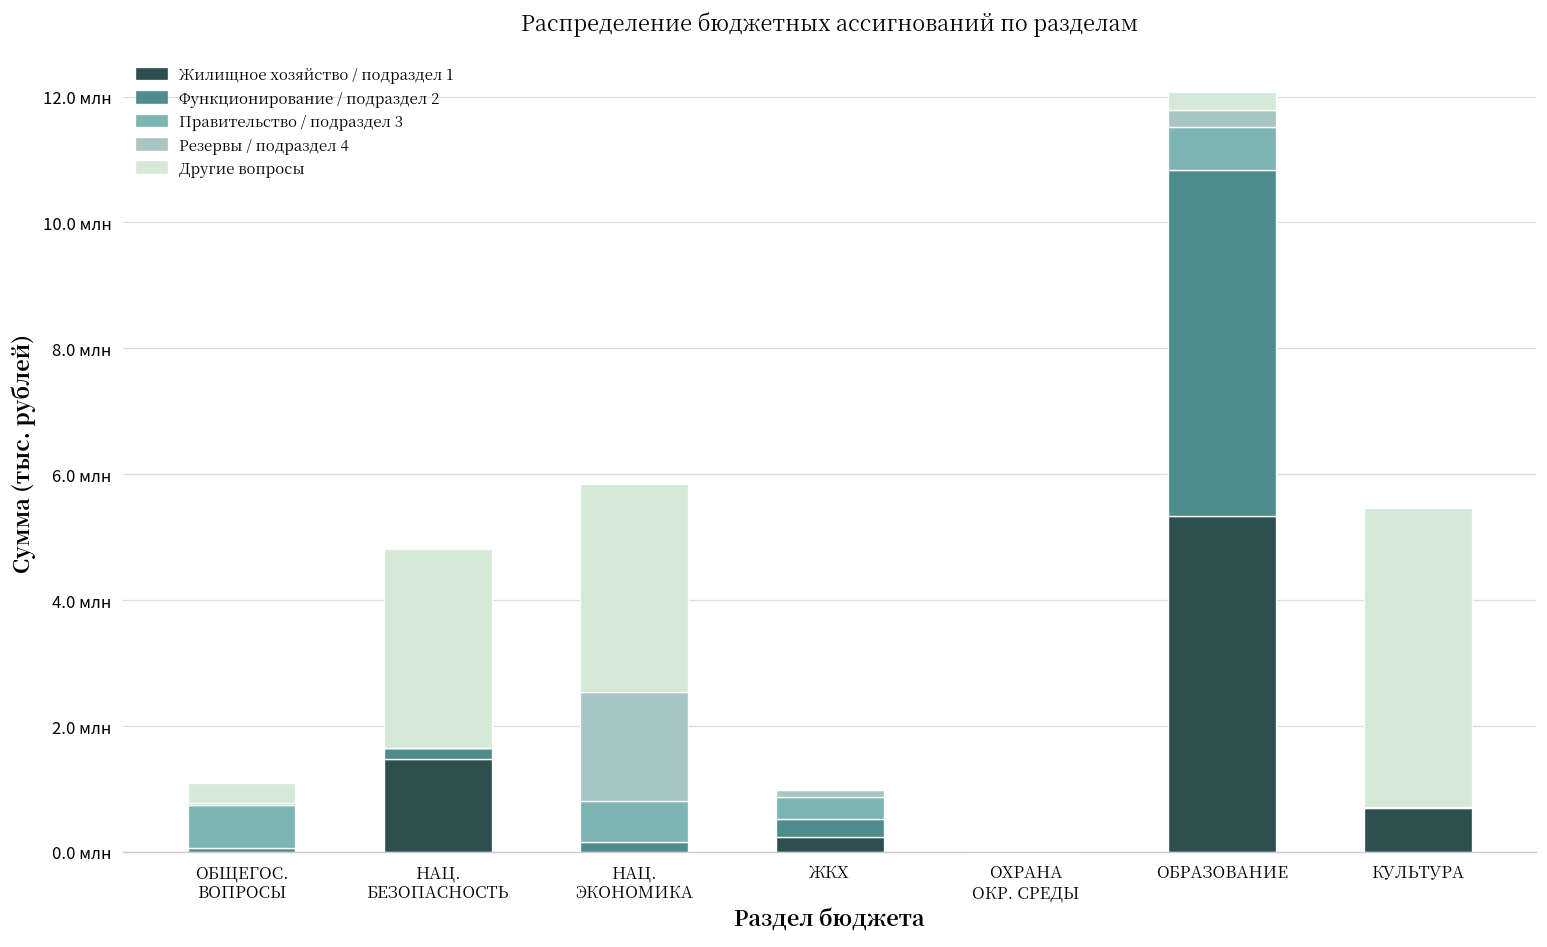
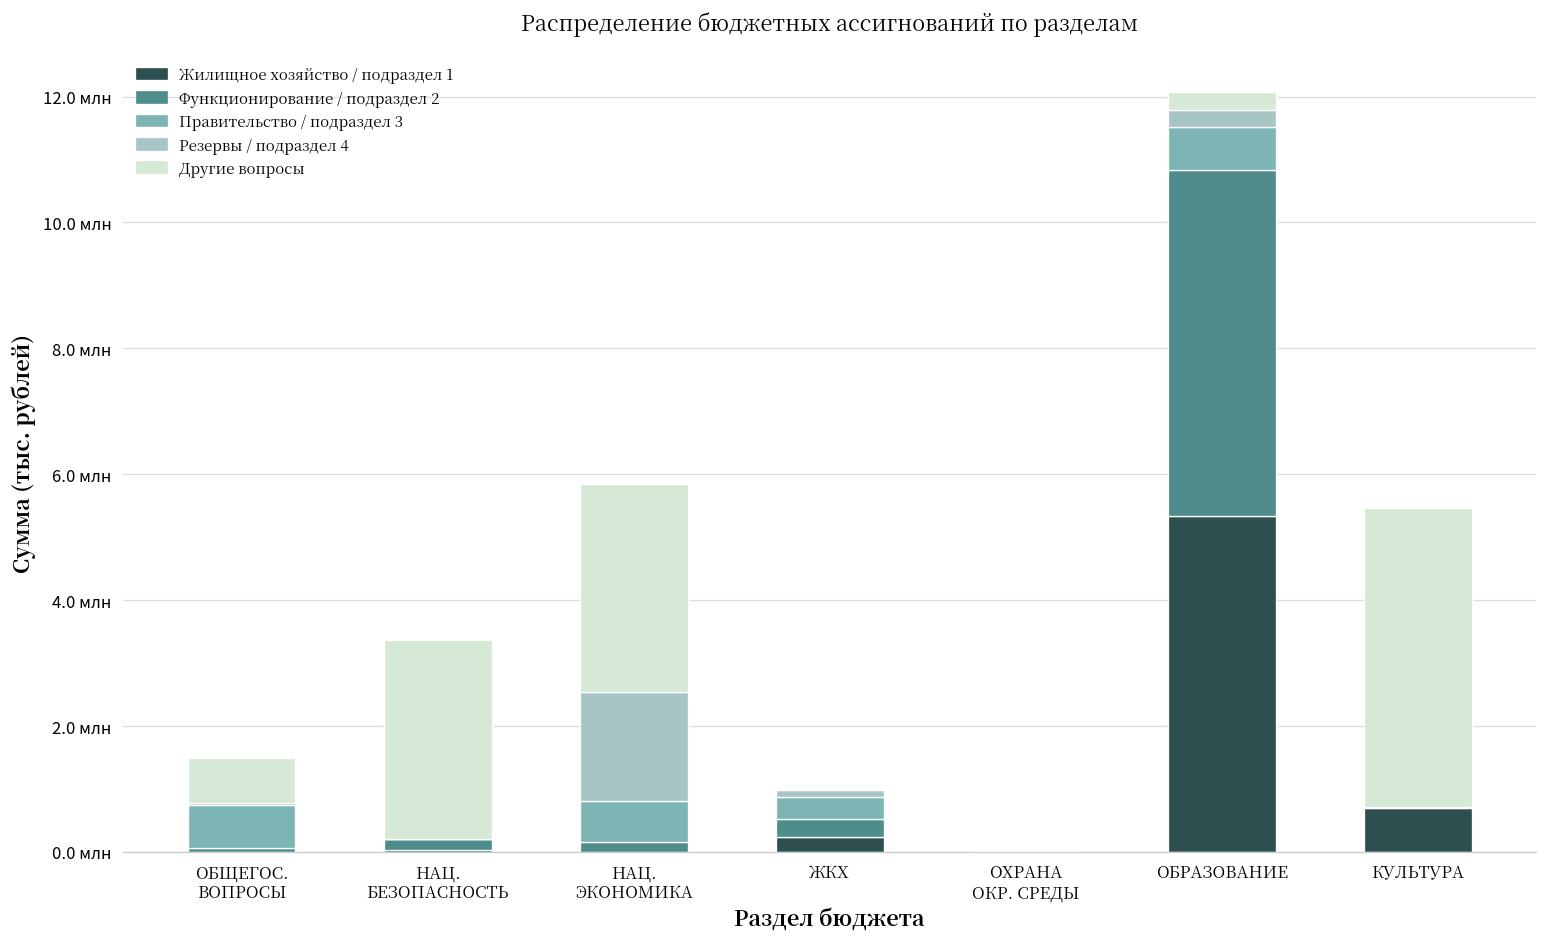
  {
    "Жилищное хозяйство / подраздел 1": {
-     "НАЦ. БЕЗОПАСНОСТЬ": "1.5 млн",
+     "НАЦ. БЕЗОПАСНОСТЬ": "0.0 млн",
      "ЖКХ": "0.2 млн",
      "ОХРАНА ОКР. СРЕДЫ": "0.0 млн",
      "ОБРАЗОВАНИЕ": "5.3 млн",
      "КУЛЬТУРА": "0.7 млн"
    },
    "Функционирование / подраздел 2": {
      "ОБЩЕГОС. ВОПРОСЫ": "0.1 млн",
      "НАЦ. БЕЗОПАСНОСТЬ": "0.2 млн",
      "НАЦ. ЭКОНОМИКА": "0.2 млн",
      "ЖКХ": "0.3 млн",
      "ОБРАЗОВАНИЕ": "5.5 млн"
    },
    "Другие вопросы": {
-     "ОБЩЕГОС. ВОПРОСЫ": "0.3 млн",
+     "ОБЩЕГОС. ВОПРОСЫ": "0.7 млн",
      "НАЦ. БЕЗОПАСНОСТЬ": "3.2 млн",
      "НАЦ. ЭКОНОМИКА": "3.3 млн",
      "ЖКХ": "0.0 млн",
      "ОХРАНА ОКР. СРЕДЫ": "0.0 млн",
      "ОБРАЗОВАНИЕ": "0.3 млн",
      "КУЛЬТУРА": "4.8 млн"
    }
  }
